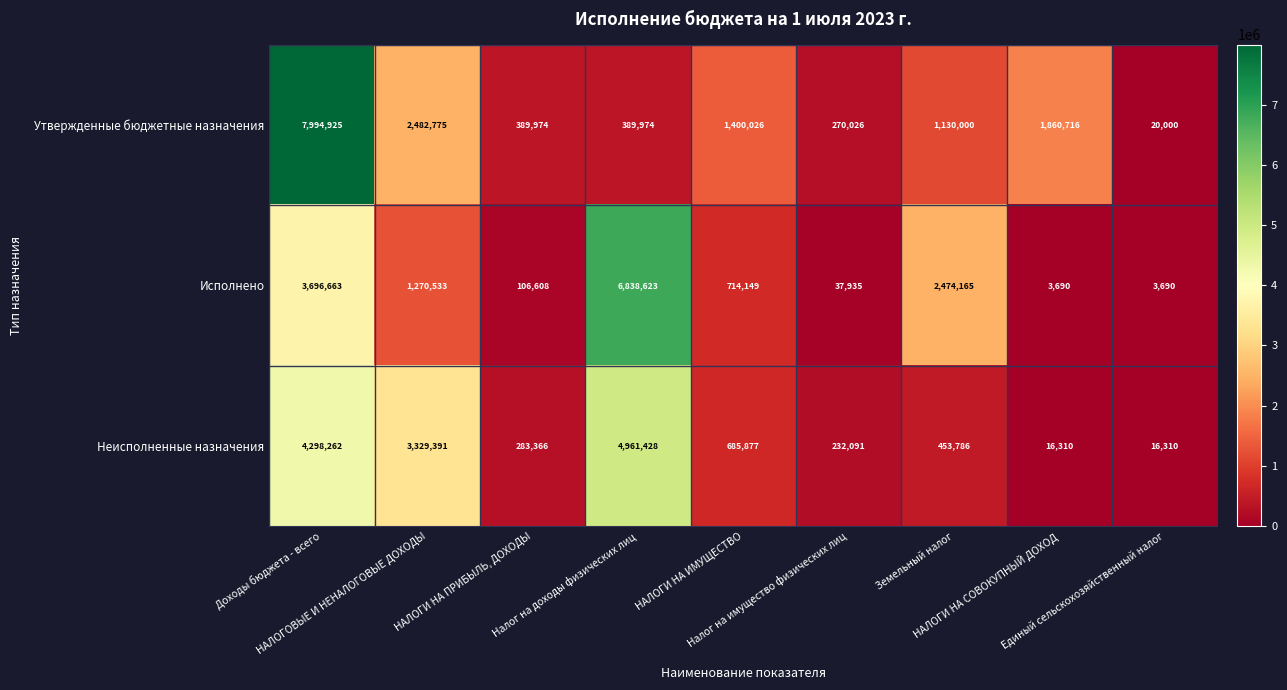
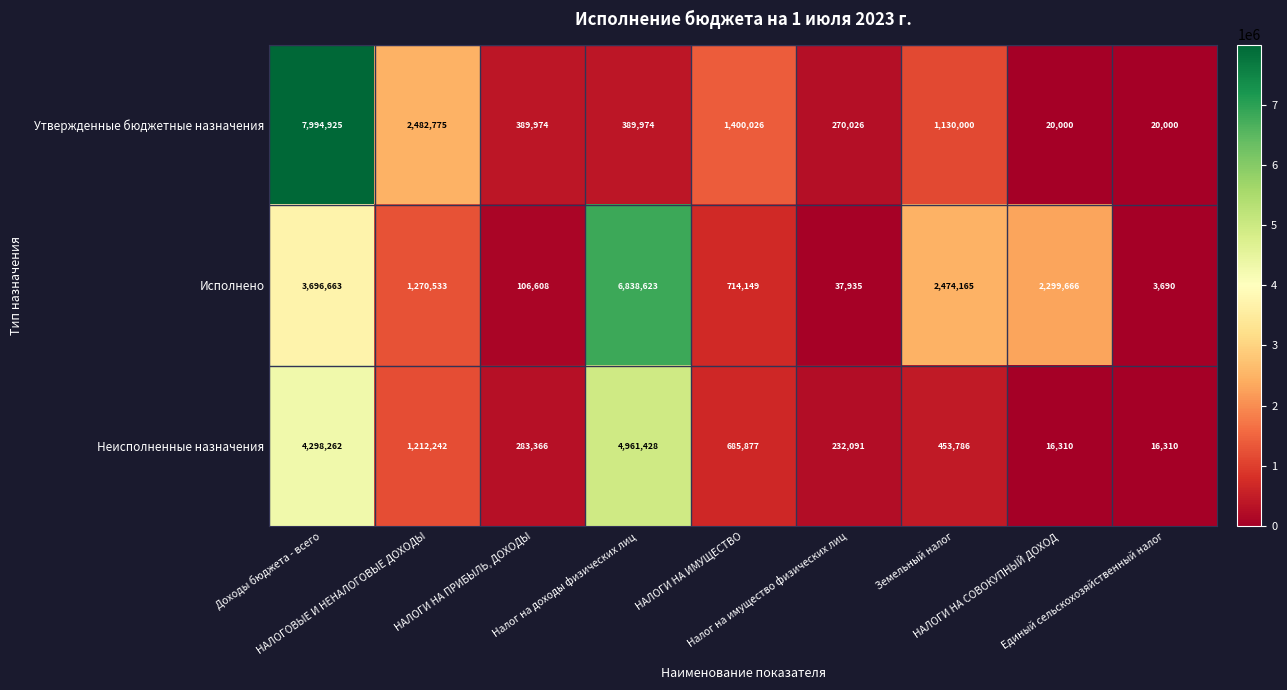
  {
    "Утвержденные бюджетные назначения": {
      "Доходы бюджета - всего": "7,994,925",
      "НАЛОГОВЫЕ И НЕНАЛОГОВЫЕ ДОХОДЫ": "2,482,775",
      "НАЛОГИ НА ПРИБЫЛЬ, ДОХОДЫ": "389,974",
      "Налог на доходы физических лиц": "389,974",
      "НАЛОГИ НА ИМУЩЕСТВО": "1,400,026",
      "Налог на имущество физических лиц": "270,026",
      "Земельный налог": "1,130,000",
-     "НАЛОГИ НА СОВОКУПНЫЙ ДОХОД": "1,860,716",
+     "НАЛОГИ НА СОВОКУПНЫЙ ДОХОД": "20,000",
      "Единый сельскохозяйственный налог": "20,000"
    },
    "Исполнено": {
      "Доходы бюджета - всего": "3,696,663",
      "НАЛОГОВЫЕ И НЕНАЛОГОВЫЕ ДОХОДЫ": "1,270,533",
      "НАЛОГИ НА ПРИБЫЛЬ, ДОХОДЫ": "106,608",
      "Налог на доходы физических лиц": "6,838,623",
      "НАЛОГИ НА ИМУЩЕСТВО": "714,149",
      "Налог на имущество физических лиц": "37,935",
      "Земельный налог": "2,474,165",
-     "НАЛОГИ НА СОВОКУПНЫЙ ДОХОД": "3,690",
+     "НАЛОГИ НА СОВОКУПНЫЙ ДОХОД": "2,299,666",
      "Единый сельскохозяйственный налог": "3,690"
    },
    "Неисполненные назначения": {
      "Доходы бюджета - всего": "4,298,262",
-     "НАЛОГОВЫЕ И НЕНАЛОГОВЫЕ ДОХОДЫ": "3,329,391",
+     "НАЛОГОВЫЕ И НЕНАЛОГОВЫЕ ДОХОДЫ": "1,212,242",
      "НАЛОГИ НА ПРИБЫЛЬ, ДОХОДЫ": "283,366",
      "Налог на доходы физических лиц": "4,961,428",
      "НАЛОГИ НА ИМУЩЕСТВО": "685,877",
      "Налог на имущество физических лиц": "232,091",
      "Земельный налог": "453,786",
      "НАЛОГИ НА СОВОКУПНЫЙ ДОХОД": "16,310",
      "Единый сельскохозяйственный налог": "16,310"
    }
  }
